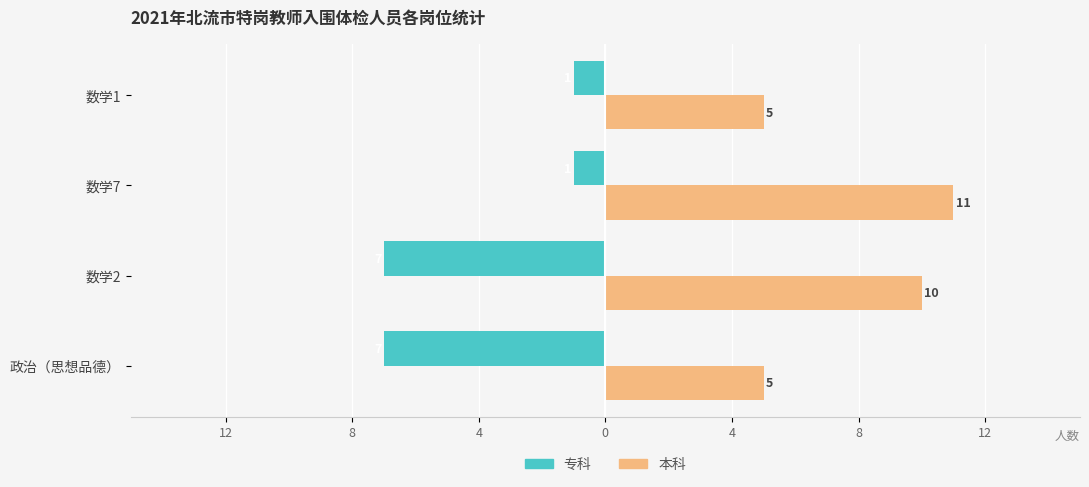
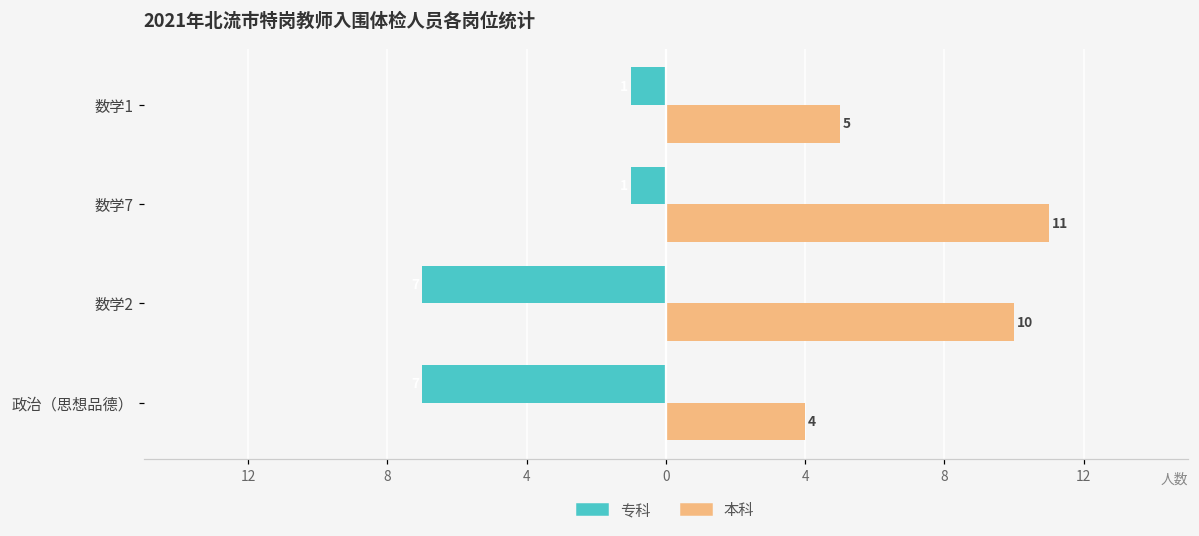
  {
    "本科": {
      "数学1": 5,
      "数学7": 11,
      "数学2": 10,
-     "政治（思想品德）": 5
+     "政治（思想品德）": 4
    }
  }
